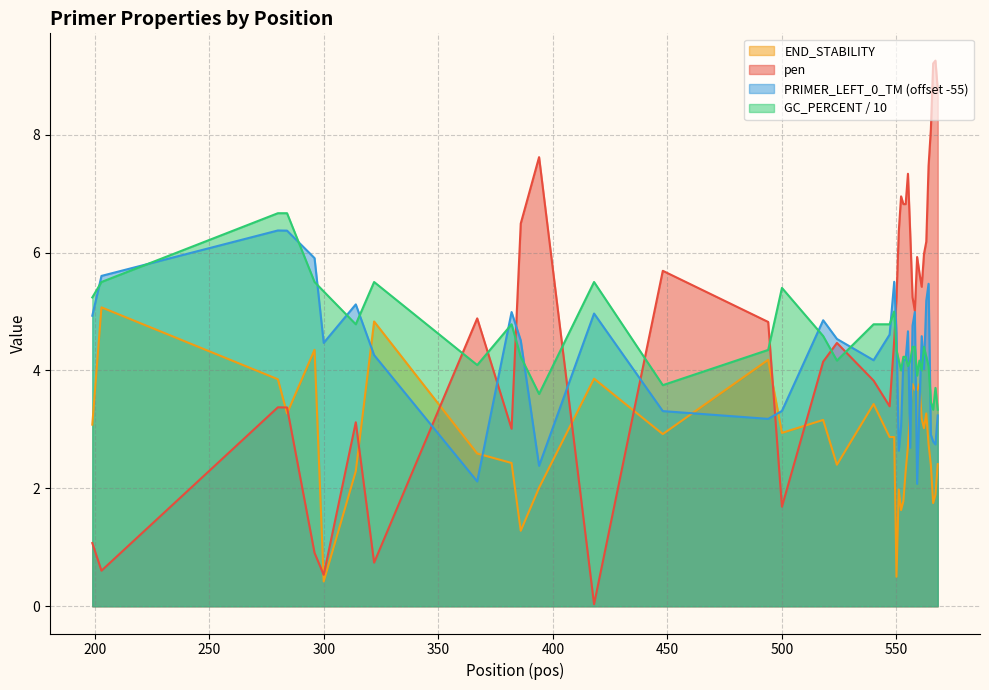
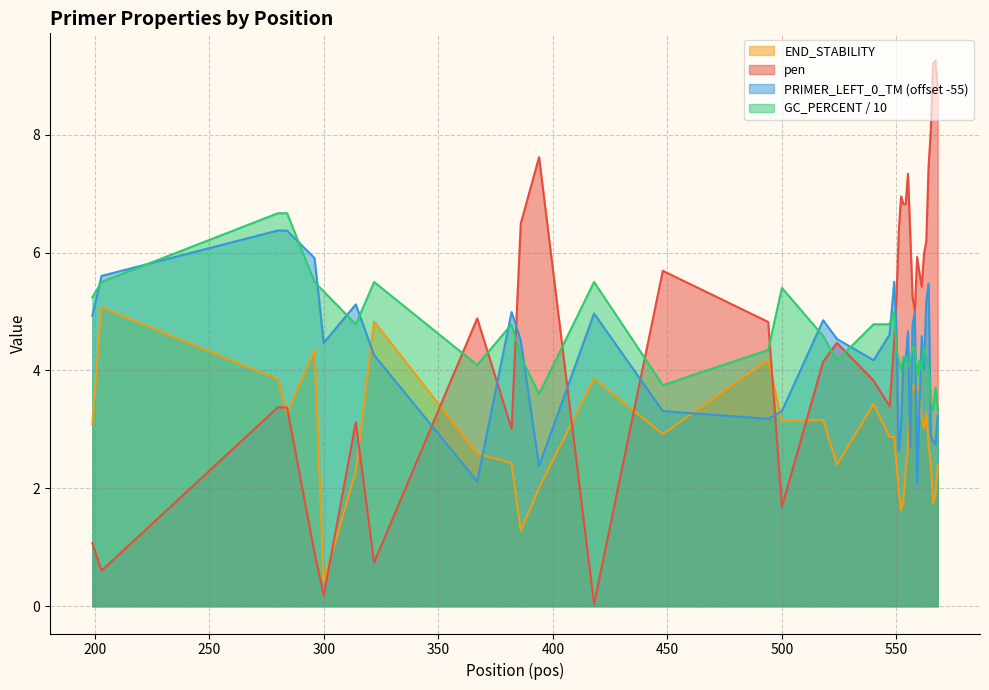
  {
    "END_STABILITY": {
      "300": 0.4,
-     "500": 2.9,
-     "550": 0.5
+     "500": 3.1,
+     "550": 2.4
    },
    "pen": {
-     "300": 0.5,
+     "300": 0.2,
      "500": 1.7,
      "550": 5.2
    },
    "PRIMER_LEFT_0_TM (offset -55)": {
      "300": 4.5,
      "500": 3.3,
      "550": 4.6
    },
    "GC_PERCENT / 10": {
      "300": 5.3,
      "500": 5.4,
      "550": 4.3
    }
  }
